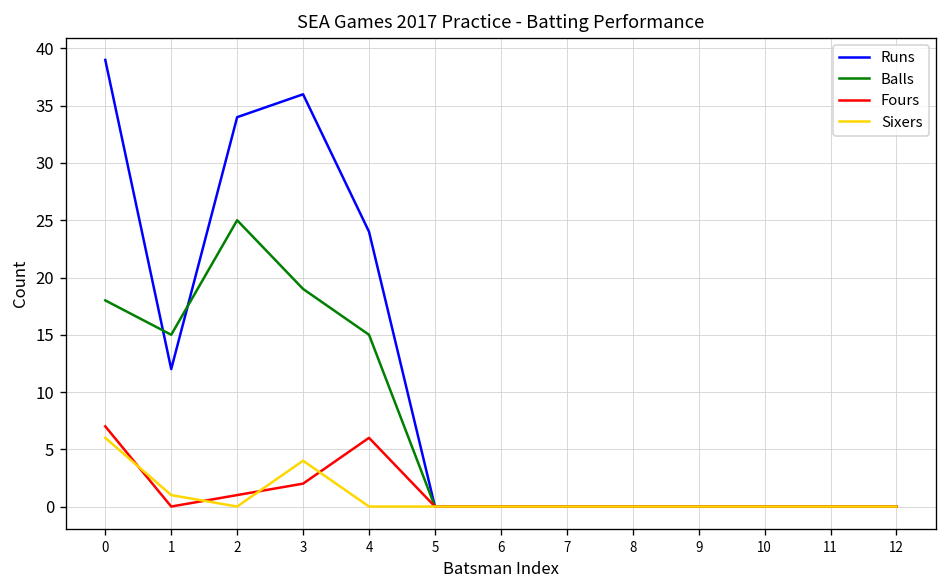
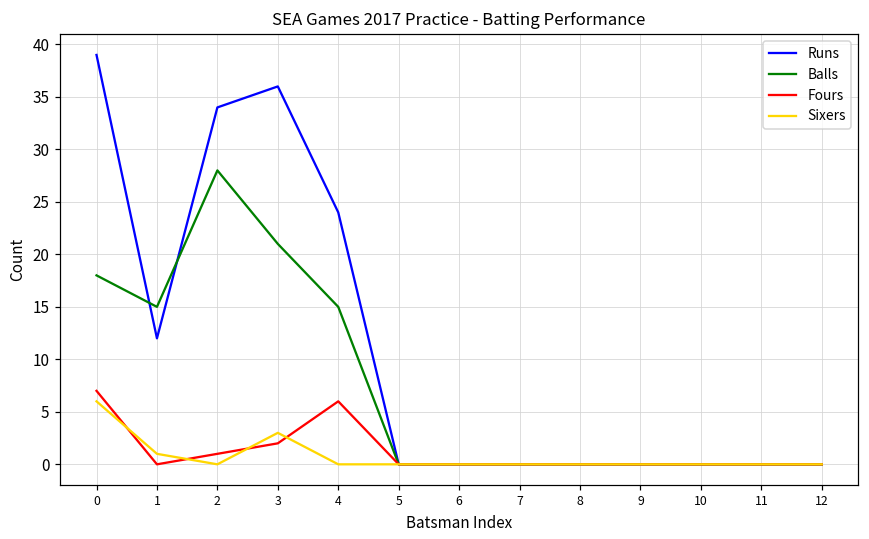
  {
    "Runs": {
      "0": 39,
      "1": 12,
      "2": 34,
      "3": 36,
      "4": 24
    },
    "Balls": {
      "0": 18,
      "1": 15,
-     "2": 25,
-     "3": 19,
+     "2": 28,
+     "3": 21,
      "4": 15
    },
    "Fours": {
      "0": 7,
      "1": 0,
      "2": 1,
      "3": 2,
      "4": 6
    },
    "Sixers": {
      "0": 6,
      "1": 1,
      "2": 0,
-     "3": 4,
+     "3": 3,
      "4": 0
    }
  }
